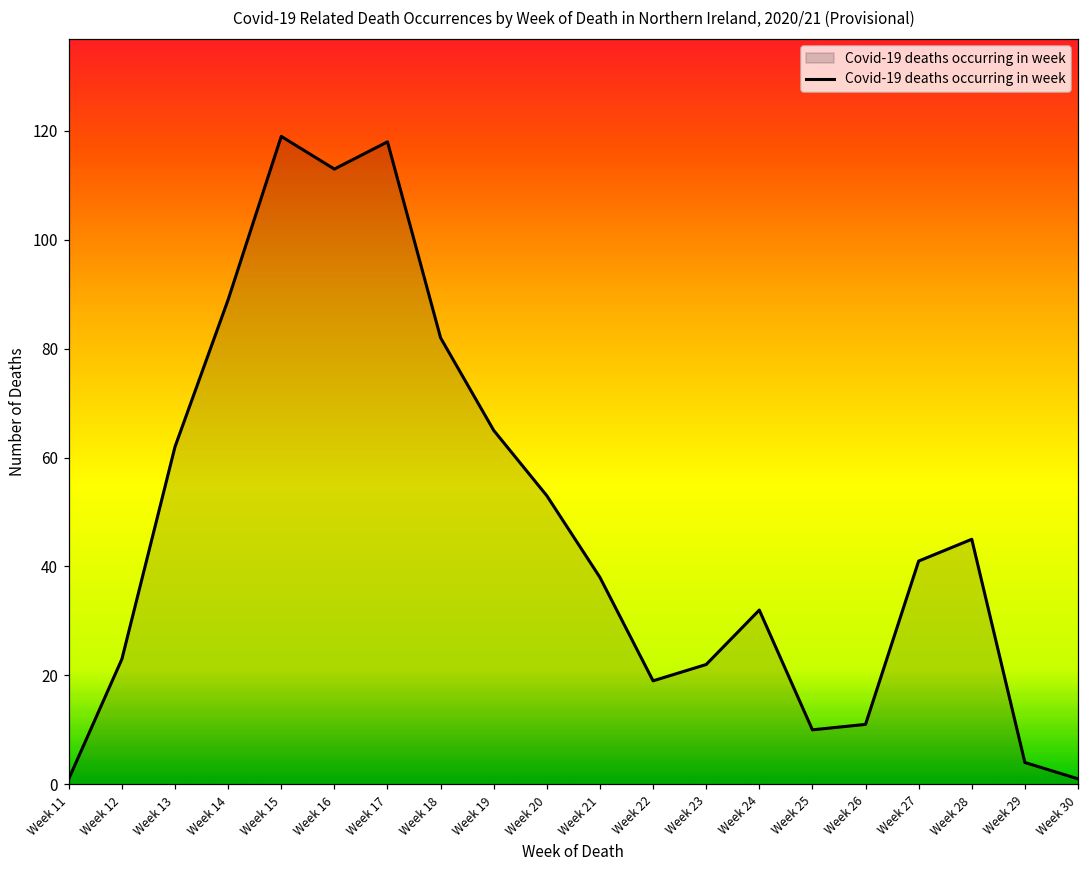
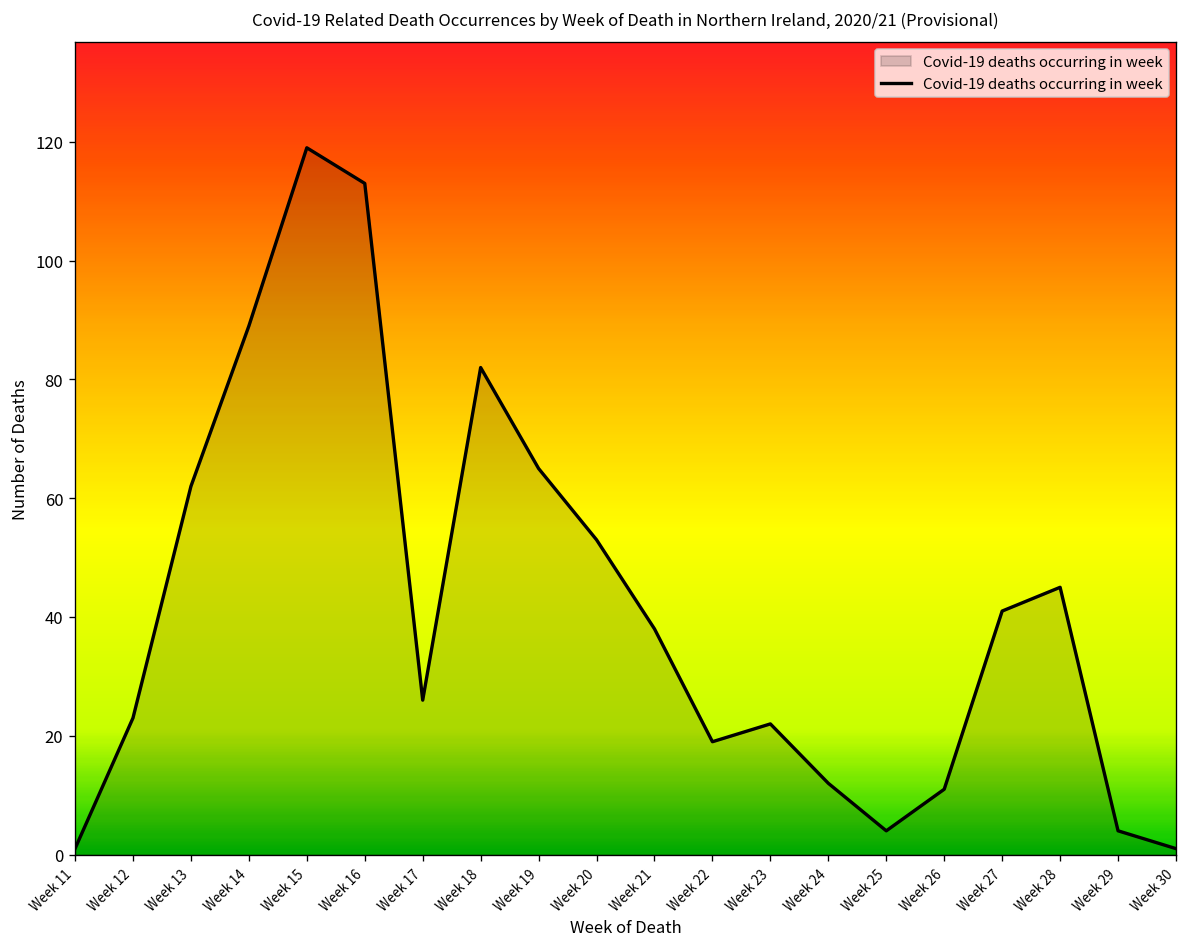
  {
    "Week 11": 1,
    "Week 12": 23,
    "Week 13": 62,
    "Week 14": 89,
    "Week 15": 119,
    "Week 16": 113,
-   "Week 17": 118,
+   "Week 17": 26,
    "Week 18": 82,
    "Week 19": 65,
    "Week 20": 53,
    "Week 21": 38,
    "Week 22": 19,
    "Week 23": 22,
-   "Week 24": 32,
-   "Week 25": 10,
+   "Week 24": 12,
+   "Week 25": 4,
    "Week 26": 11,
    "Week 27": 41,
    "Week 28": 45,
    "Week 29": 4,
    "Week 30": 1
  }
